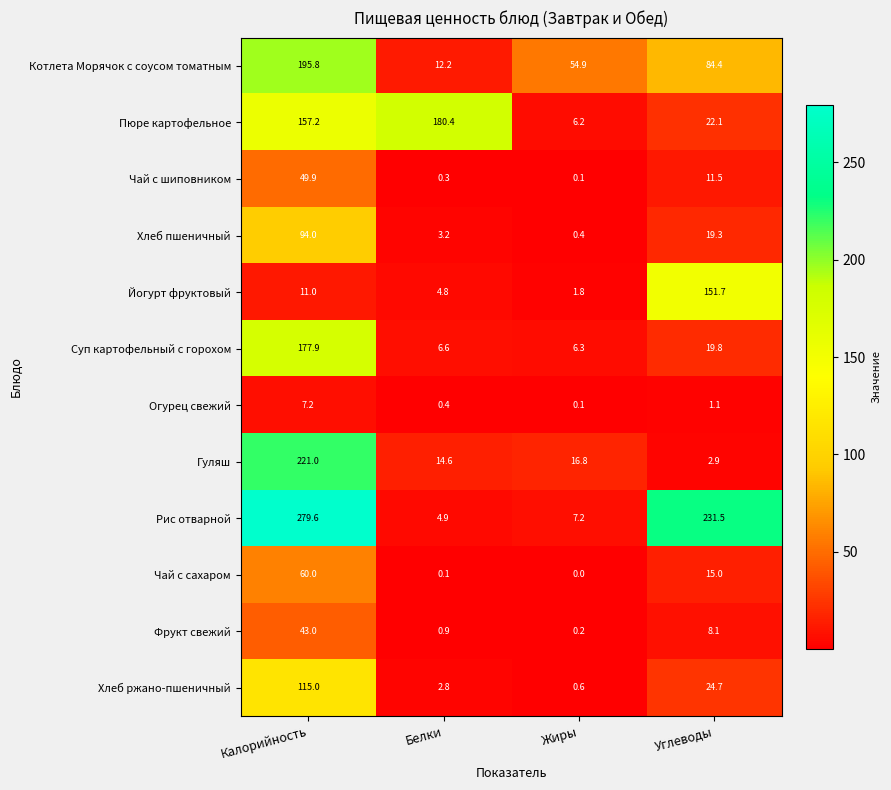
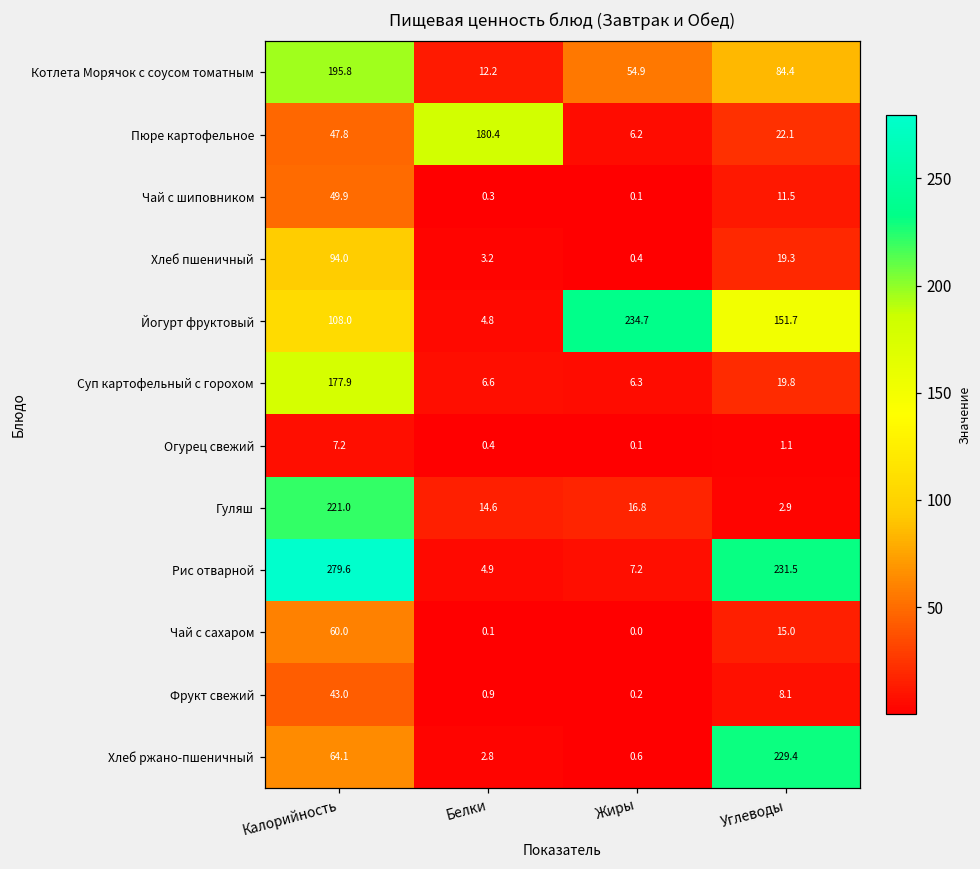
  {
    "Котлета Морячок с соусом томатным": {
      "Калорийность": 195.8,
      "Белки": 12.2,
      "Жиры": 54.9,
      "Углеводы": 84.4
    },
    "Пюре картофельное": {
-     "Калорийность": 157.2,
+     "Калорийность": 47.8,
      "Белки": 180.4,
      "Жиры": 6.2,
      "Углеводы": 22.1
    },
    "Чай с шиповником": {
      "Калорийность": 49.9,
      "Белки": 0.3,
      "Жиры": 0.1,
      "Углеводы": 11.5
    },
    "Хлеб пшеничный": {
      "Калорийность": 94.0,
      "Белки": 3.2,
      "Жиры": 0.4,
      "Углеводы": 19.3
    },
    "Йогурт фруктовый": {
-     "Калорийность": 11.0,
+     "Калорийность": 108.0,
      "Белки": 4.8,
-     "Жиры": 1.8,
+     "Жиры": 234.7,
      "Углеводы": 151.7
    },
    "Суп картофельный с горохом": {
      "Калорийность": 177.9,
      "Белки": 6.6,
      "Жиры": 6.3,
      "Углеводы": 19.8
    },
    "Огурец свежий": {
      "Калорийность": 7.2,
      "Белки": 0.4,
      "Жиры": 0.1,
      "Углеводы": 1.1
    },
    "Гуляш": {
      "Калорийность": 221.0,
      "Белки": 14.6,
      "Жиры": 16.8,
      "Углеводы": 2.9
    },
    "Рис отварной": {
      "Калорийность": 279.6,
      "Белки": 4.9,
      "Жиры": 7.2,
      "Углеводы": 231.5
    },
    "Чай с сахаром": {
      "Калорийность": 60.0,
      "Белки": 0.1,
      "Жиры": 0.0,
      "Углеводы": 15.0
    },
    "Фрукт свежий": {
      "Калорийность": 43.0,
      "Белки": 0.9,
      "Жиры": 0.2,
      "Углеводы": 8.1
    },
    "Хлеб ржано-пшеничный": {
-     "Калорийность": 115.0,
+     "Калорийность": 64.1,
      "Белки": 2.8,
      "Жиры": 0.6,
-     "Углеводы": 24.7
+     "Углеводы": 229.4
    }
  }
